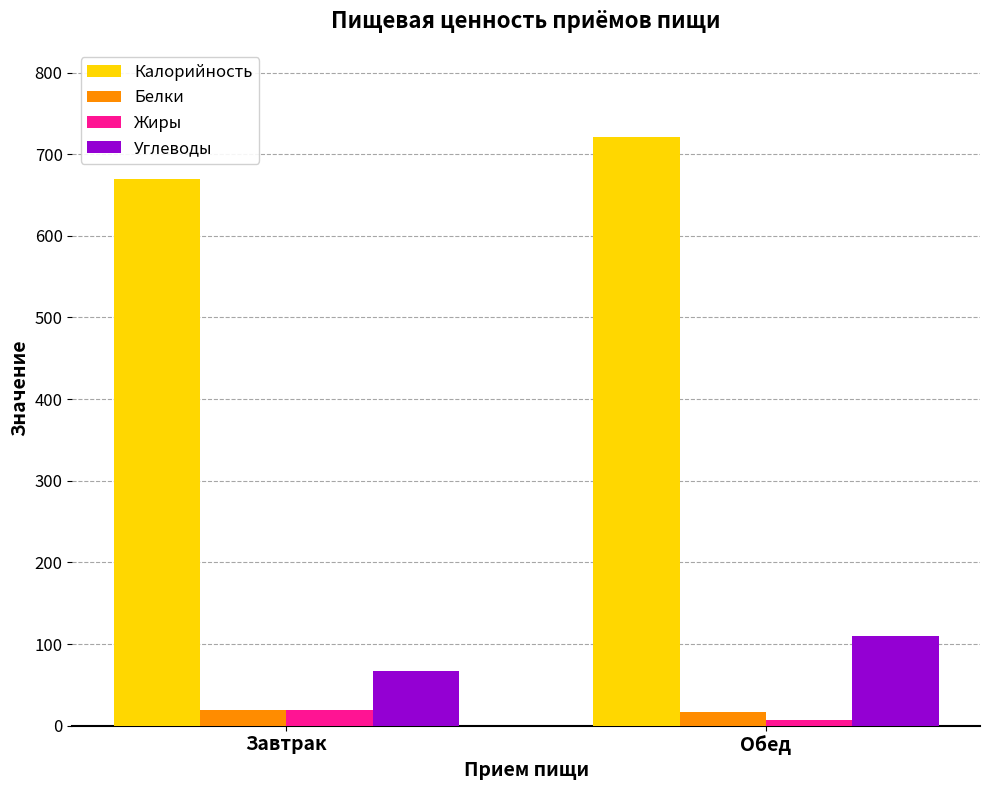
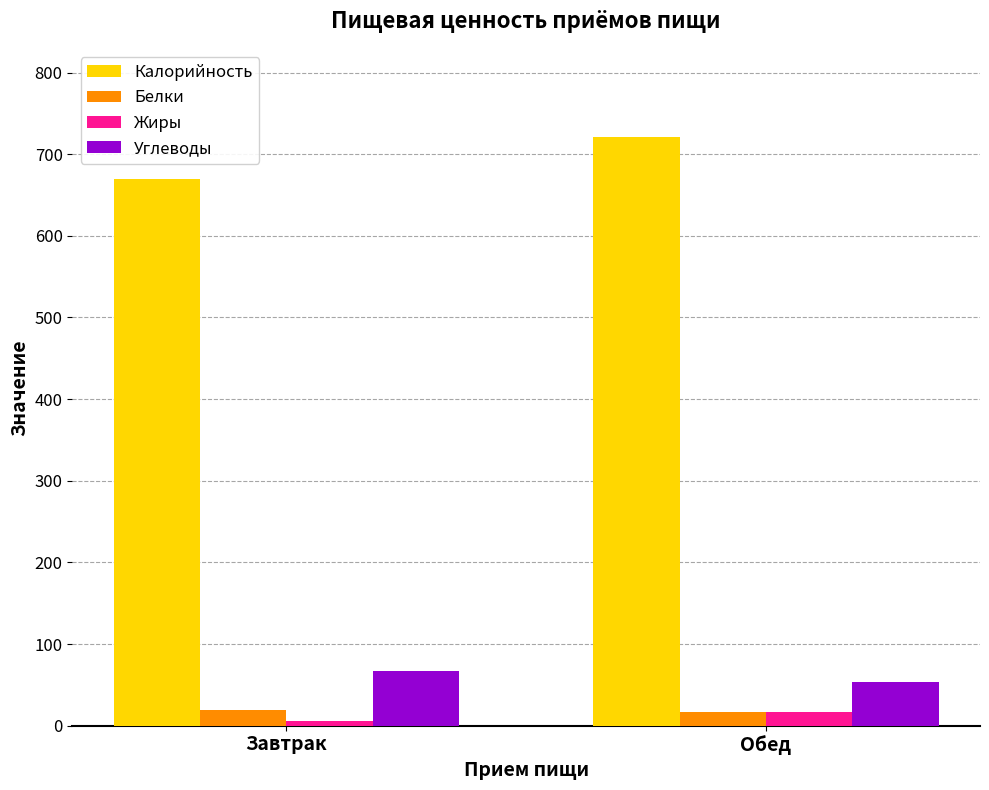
  {
    "Калорийность": {
      "Завтрак": 670,
      "Обед": 720
    },
    "Белки": {
      "Завтрак": 20,
      "Обед": 20
    },
    "Жиры": {
-     "Завтрак": 20,
-     "Обед": 10
+     "Завтрак": 10,
+     "Обед": 20
    },
    "Углеводы": {
      "Завтрак": 70,
-     "Обед": 110
+     "Обед": 50
    }
  }
